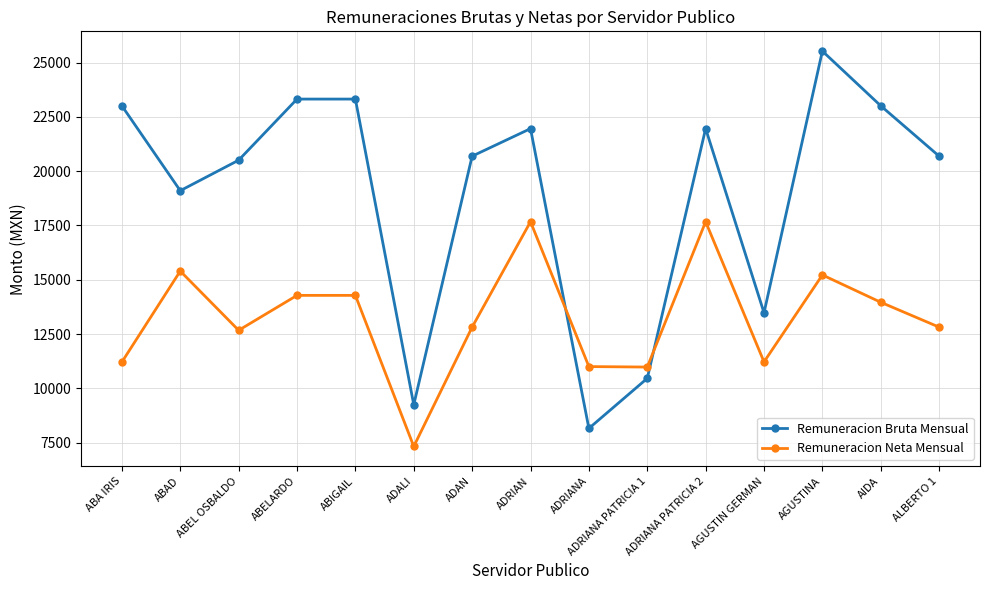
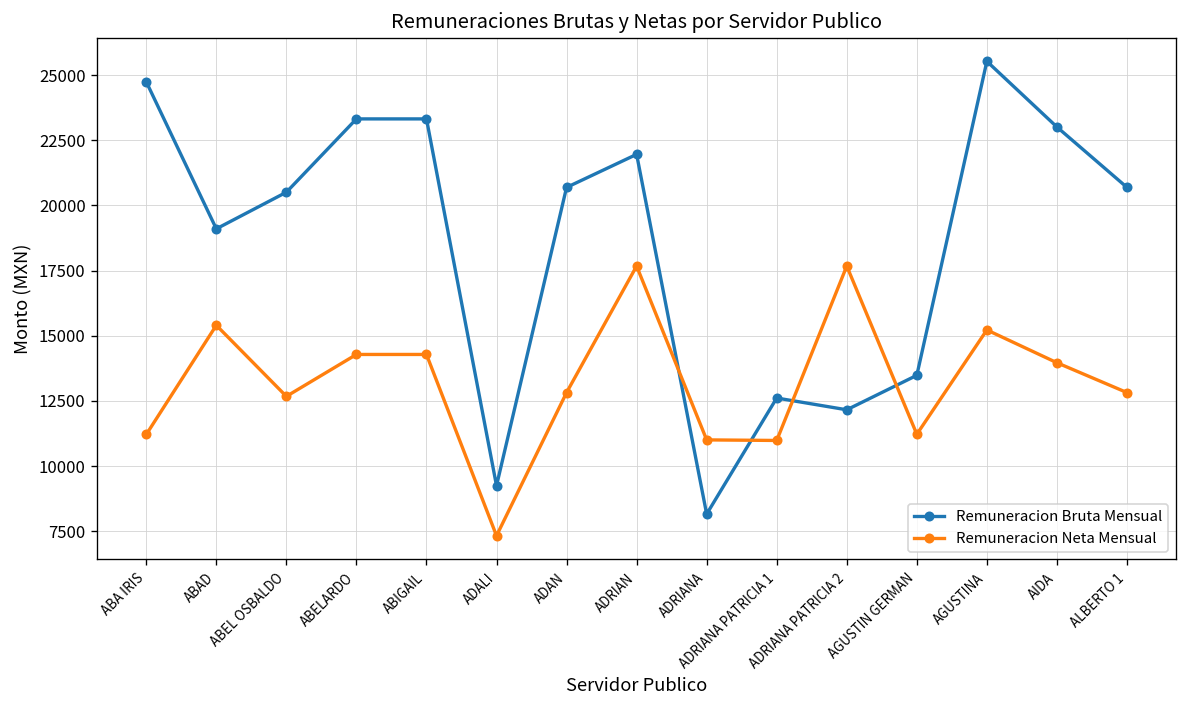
  {
    "Remuneracion Bruta Mensual": {
-     "ABA IRIS": 23000,
+     "ABA IRIS": 24700,
      "ABAD": 19100,
      "ABEL OSBALDO": 20500,
      "ABELARDO": 23300,
      "ABIGAIL": 23300,
      "ADALI": 9200,
      "ADAN": 20700,
      "ADRIAN": 22000,
      "ADRIANA": 8200,
-     "ADRIANA PATRICIA 1": 10500,
-     "ADRIANA PATRICIA 2": 22000,
+     "ADRIANA PATRICIA 1": 12600,
+     "ADRIANA PATRICIA 2": 12200,
      "AGUSTIN GERMAN": 13500,
      "AGUSTINA": 25500,
      "AIDA": 23000,
      "ALBERTO 1": 20700
    },
    "Remuneracion Neta Mensual": {
      "ABA IRIS": 11200,
      "ABAD": 15400,
      "ABEL OSBALDO": 12700,
      "ABELARDO": 14300,
      "ABIGAIL": 14300,
      "ADALI": 7300,
      "ADAN": 12800,
      "ADRIAN": 17700,
      "ADRIANA": 11000,
      "ADRIANA PATRICIA 1": 11000,
      "ADRIANA PATRICIA 2": 17700,
      "AGUSTIN GERMAN": 11200,
      "AGUSTINA": 15200,
      "AIDA": 14000,
      "ALBERTO 1": 12800
    }
  }
